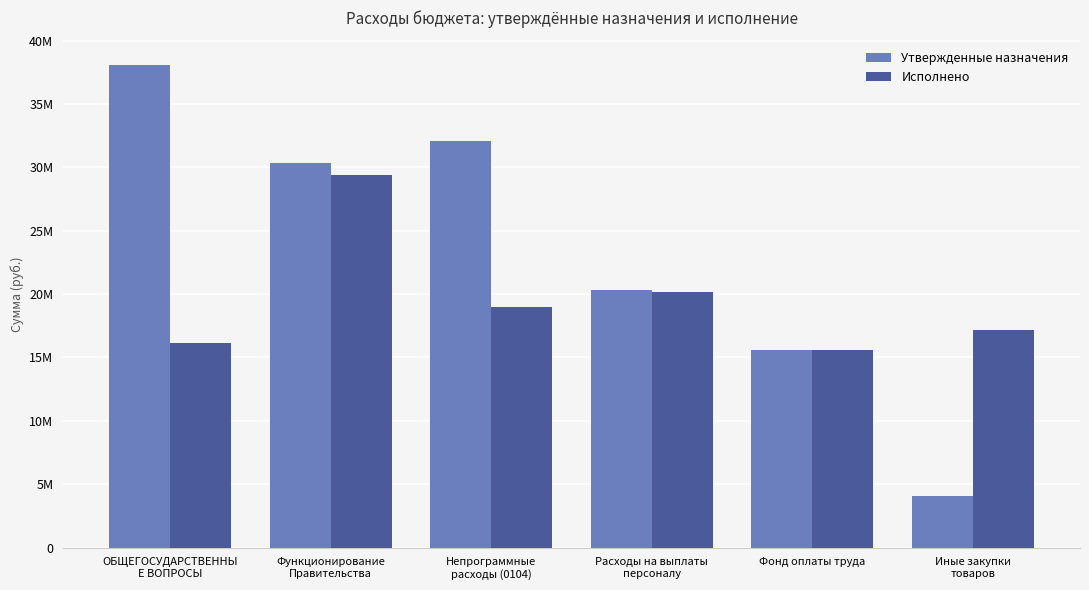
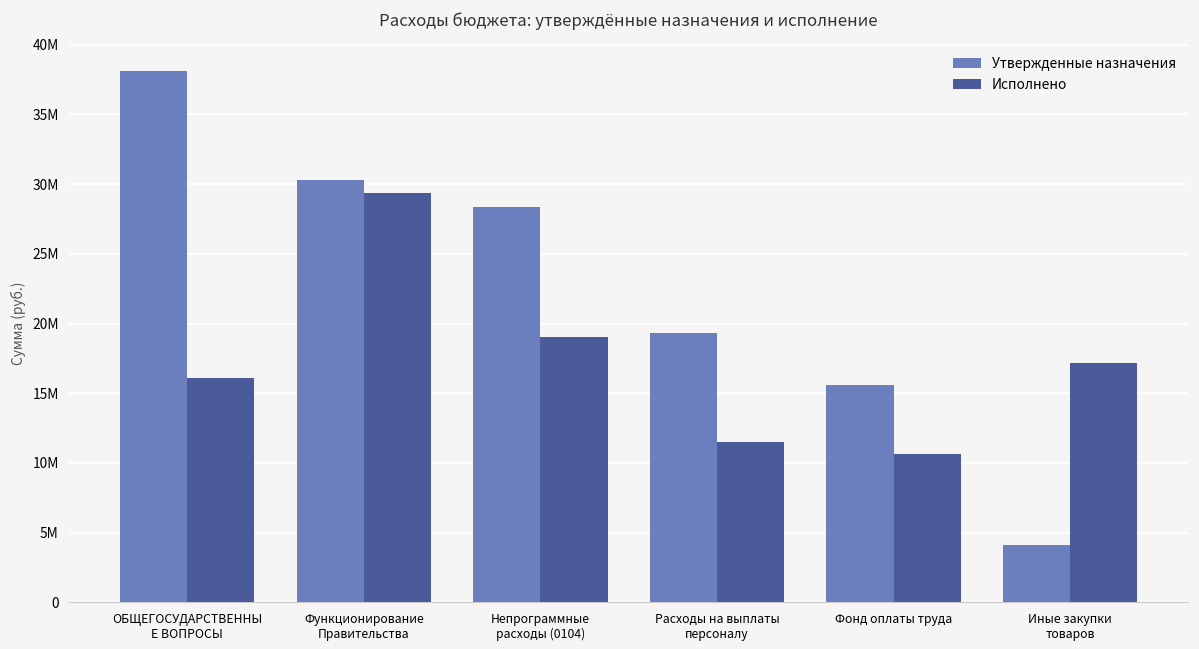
  {
    "Утвержденные назначения": {
      "ОБЩЕГОСУДАРСТВЕННЫ Е ВОПРОСЫ": "38.1М",
      "Функционирование Правительства": "30.3М",
-     "Непрограммные расходы (0104)": "32.1М",
-     "Расходы на выплаты персоналу": "20.3М",
+     "Непрограммные расходы (0104)": "28.4М",
+     "Расходы на выплаты персоналу": "19.3М",
      "Фонд оплаты труда": "15.6М",
      "Иные закупки товаров": "4.1М"
    },
    "Исполнено": {
      "ОБЩЕГОСУДАРСТВЕННЫ Е ВОПРОСЫ": "16.1М",
      "Функционирование Правительства": "29.4М",
      "Непрограммные расходы (0104)": "19.0М",
-     "Расходы на выплаты персоналу": "20.2М",
-     "Фонд оплаты труда": "15.6М",
+     "Расходы на выплаты персоналу": "11.5М",
+     "Фонд оплаты труда": "10.7М",
      "Иные закупки товаров": "17.2М"
    }
  }
